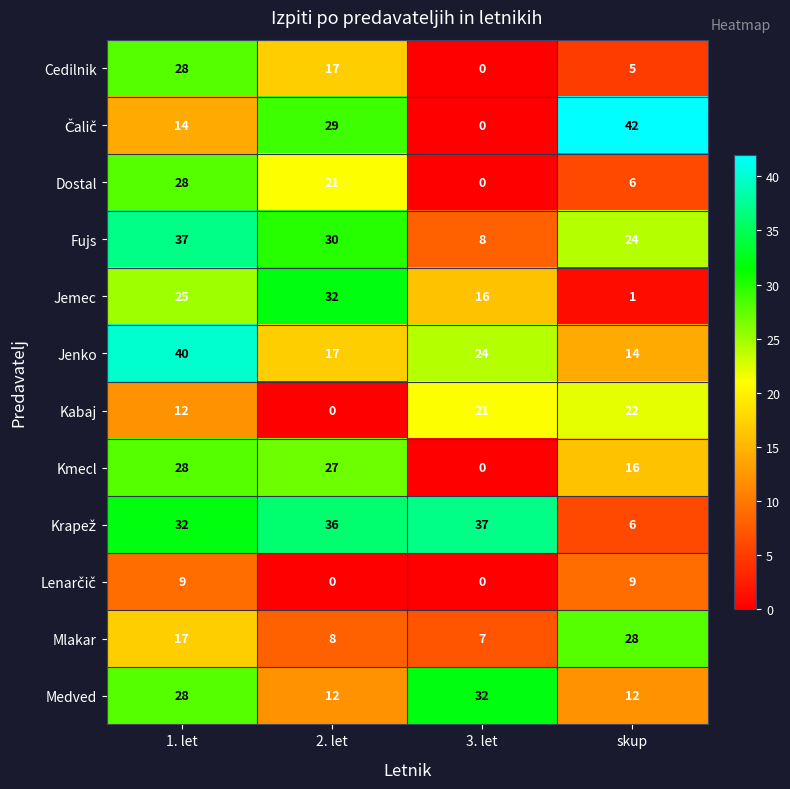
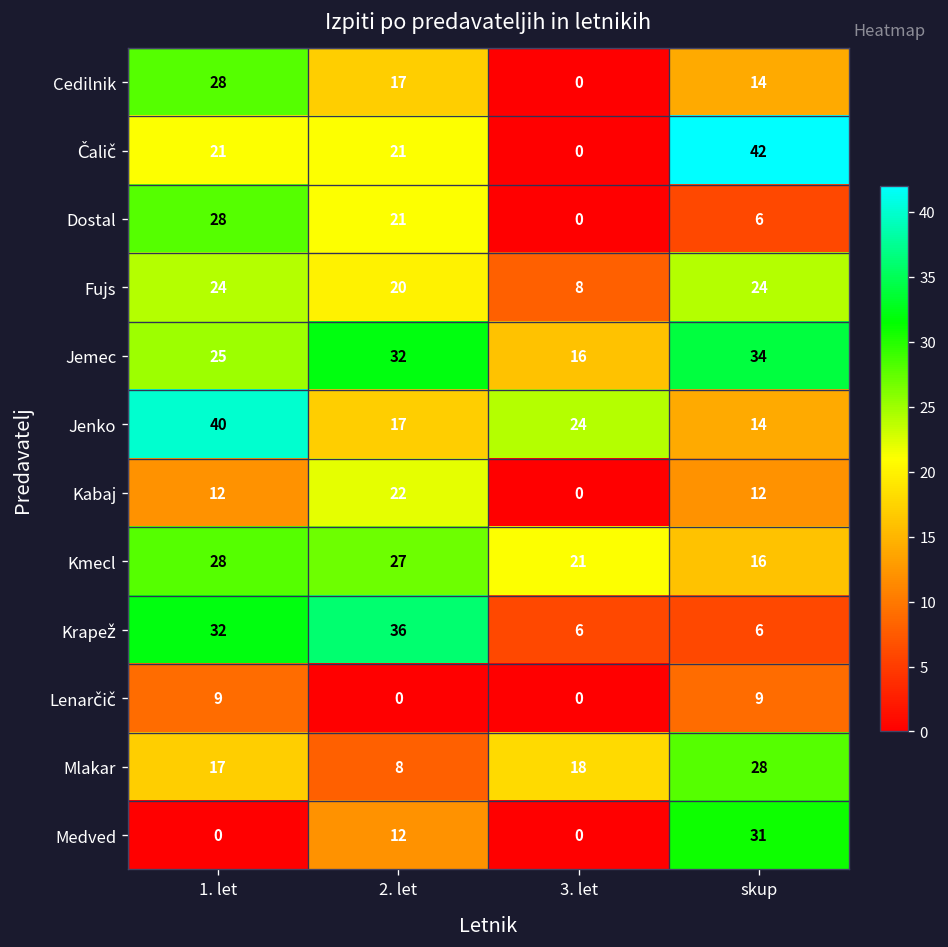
  {
    "Cedilnik": {
      "1. let": 28,
      "2. let": 17,
      "3. let": 0,
-     "skup": 5
+     "skup": 14
    },
    "Čalič": {
-     "1. let": 14,
-     "2. let": 29,
+     "1. let": 21,
+     "2. let": 21,
      "3. let": 0,
      "skup": 42
    },
    "Dostal": {
      "1. let": 28,
      "2. let": 21,
      "3. let": 0,
      "skup": 6
    },
    "Fujs": {
-     "1. let": 37,
-     "2. let": 30,
+     "1. let": 24,
+     "2. let": 20,
      "3. let": 8,
      "skup": 24
    },
    "Jemec": {
      "1. let": 25,
      "2. let": 32,
      "3. let": 16,
-     "skup": 1
+     "skup": 34
    },
    "Jenko": {
      "1. let": 40,
      "2. let": 17,
      "3. let": 24,
      "skup": 14
    },
    "Kabaj": {
      "1. let": 12,
-     "2. let": 0,
-     "3. let": 21,
-     "skup": 22
+     "2. let": 22,
+     "3. let": 0,
+     "skup": 12
    },
    "Kmecl": {
      "1. let": 28,
      "2. let": 27,
-     "3. let": 0,
+     "3. let": 21,
      "skup": 16
    },
    "Krapež": {
      "1. let": 32,
      "2. let": 36,
-     "3. let": 37,
+     "3. let": 6,
      "skup": 6
    },
    "Lenarčič": {
      "1. let": 9,
      "2. let": 0,
      "3. let": 0,
      "skup": 9
    },
    "Mlakar": {
      "1. let": 17,
      "2. let": 8,
-     "3. let": 7,
+     "3. let": 18,
      "skup": 28
    },
    "Medved": {
-     "1. let": 28,
+     "1. let": 0,
      "2. let": 12,
-     "3. let": 32,
-     "skup": 12
+     "3. let": 0,
+     "skup": 31
    }
  }
